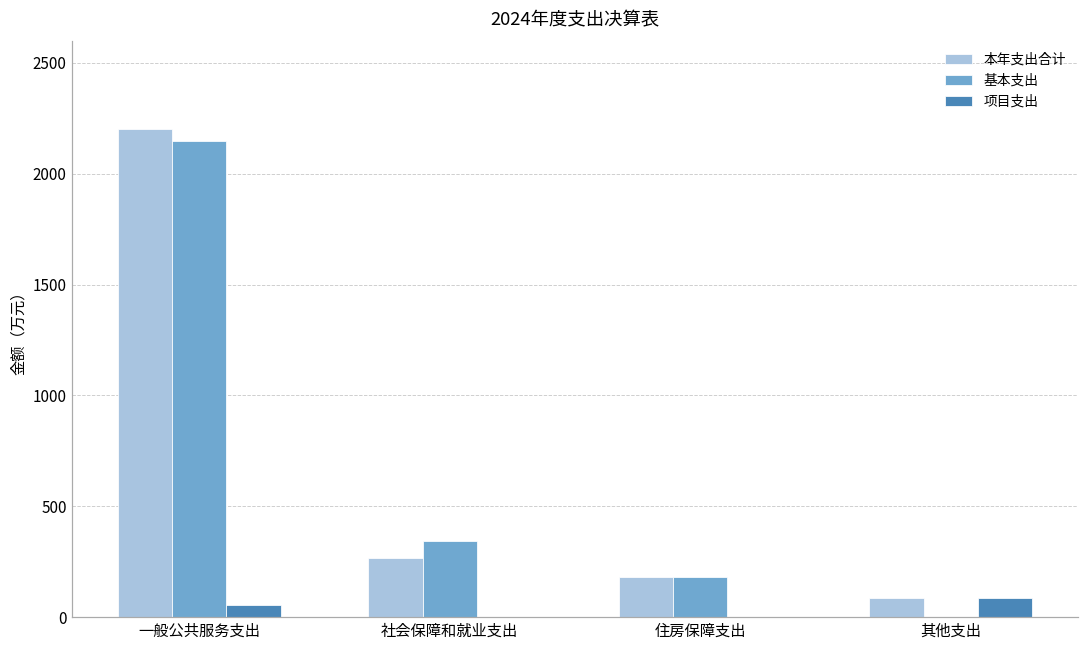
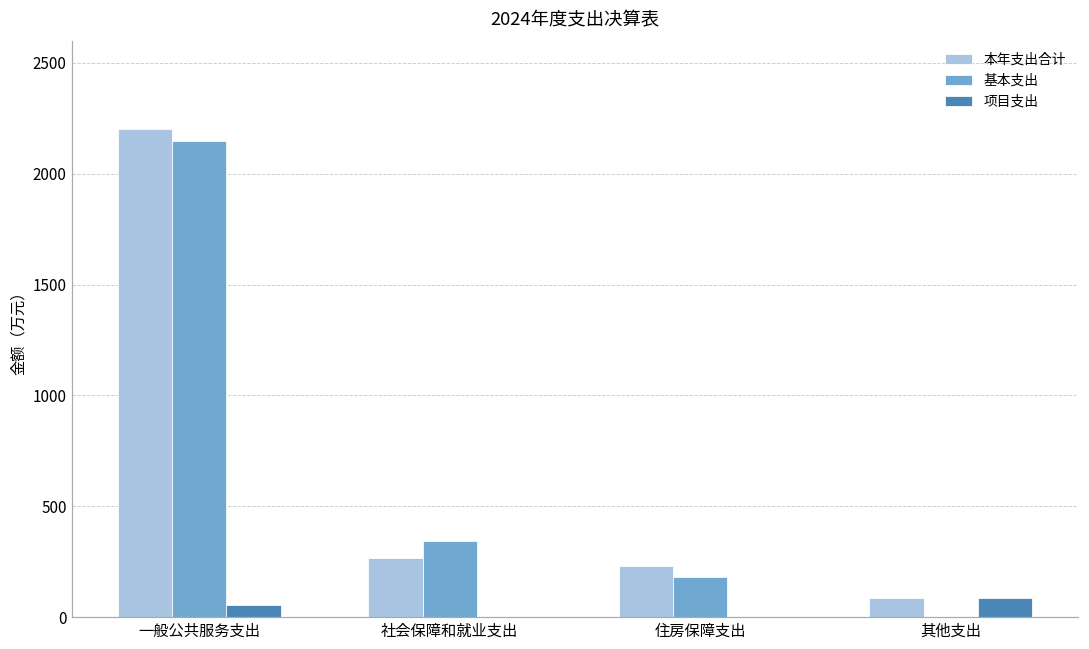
  {
    "本年支出合计": {
      "一般公共服务支出": 2200,
      "社会保障和就业支出": 270,
-     "住房保障支出": 180,
+     "住房保障支出": 230,
      "其他支出": 90
    }
  }
